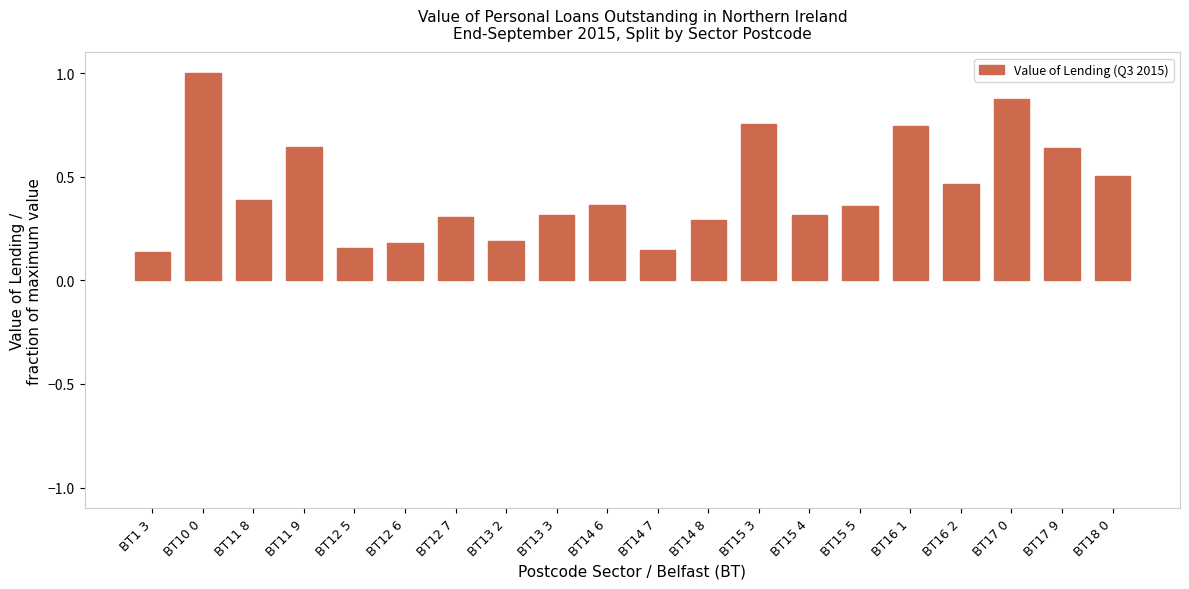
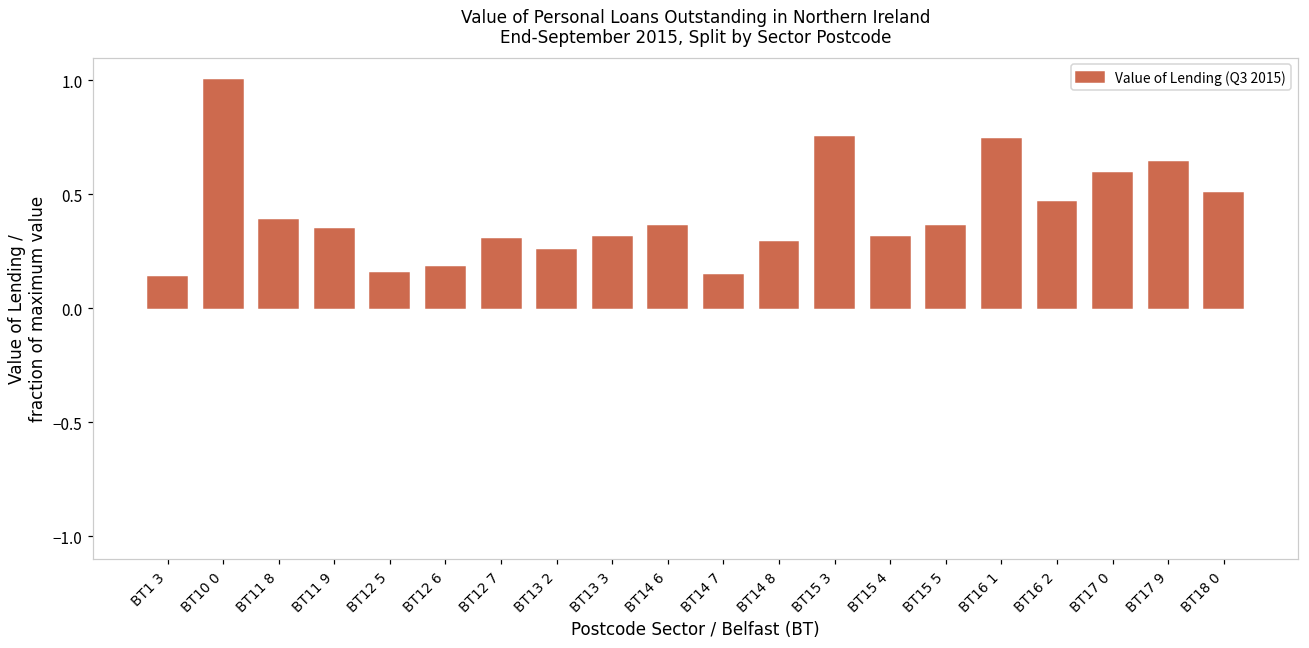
  {
    "BT1 3": 0.14,
    "BT10 0": 1.00,
    "BT11 8": 0.39,
-   "BT11 9": 0.64,
+   "BT11 9": 0.35,
    "BT12 5": 0.15,
    "BT12 6": 0.18,
    "BT12 7": 0.31,
-   "BT13 2": 0.19,
+   "BT13 2": 0.26,
    "BT13 3": 0.31,
    "BT14 6": 0.36,
    "BT14 7": 0.15,
    "BT14 8": 0.29,
    "BT15 3": 0.75,
    "BT15 4": 0.31,
    "BT15 5": 0.36,
    "BT16 1": 0.74,
    "BT16 2": 0.47,
-   "BT17 0": 0.88,
+   "BT17 0": 0.59,
    "BT17 9": 0.64,
    "BT18 0": 0.50
  }
